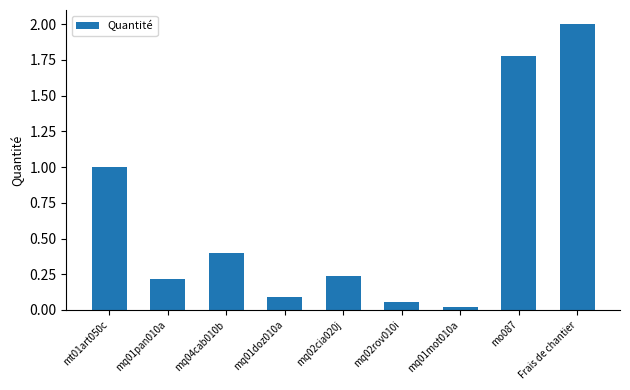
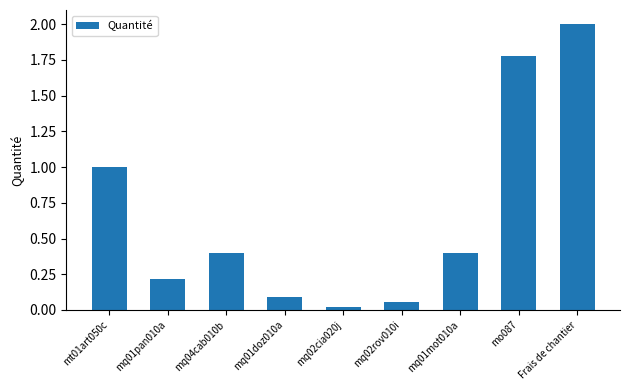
  {
    "mt01art050c": 1.00,
    "mq01pan010a": 0.22,
    "mq04cab010b": 0.40,
    "mq01doz010a": 0.09,
-   "mq02cia020j": 0.24,
+   "mq02cia020j": 0.02,
    "mq02rov010i": 0.06,
-   "mq01mot010a": 0.02,
+   "mq01mot010a": 0.40,
    "mo087": 1.78,
    "Frais de chantier": 2.00
  }
